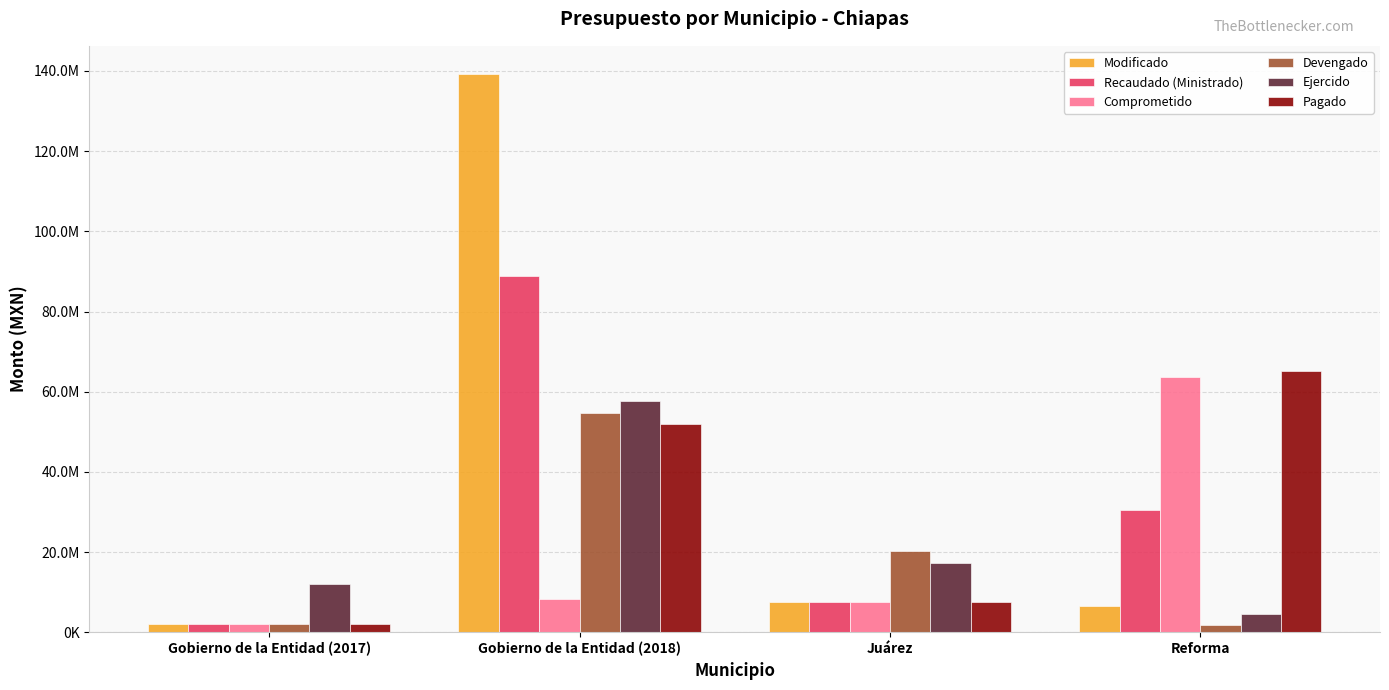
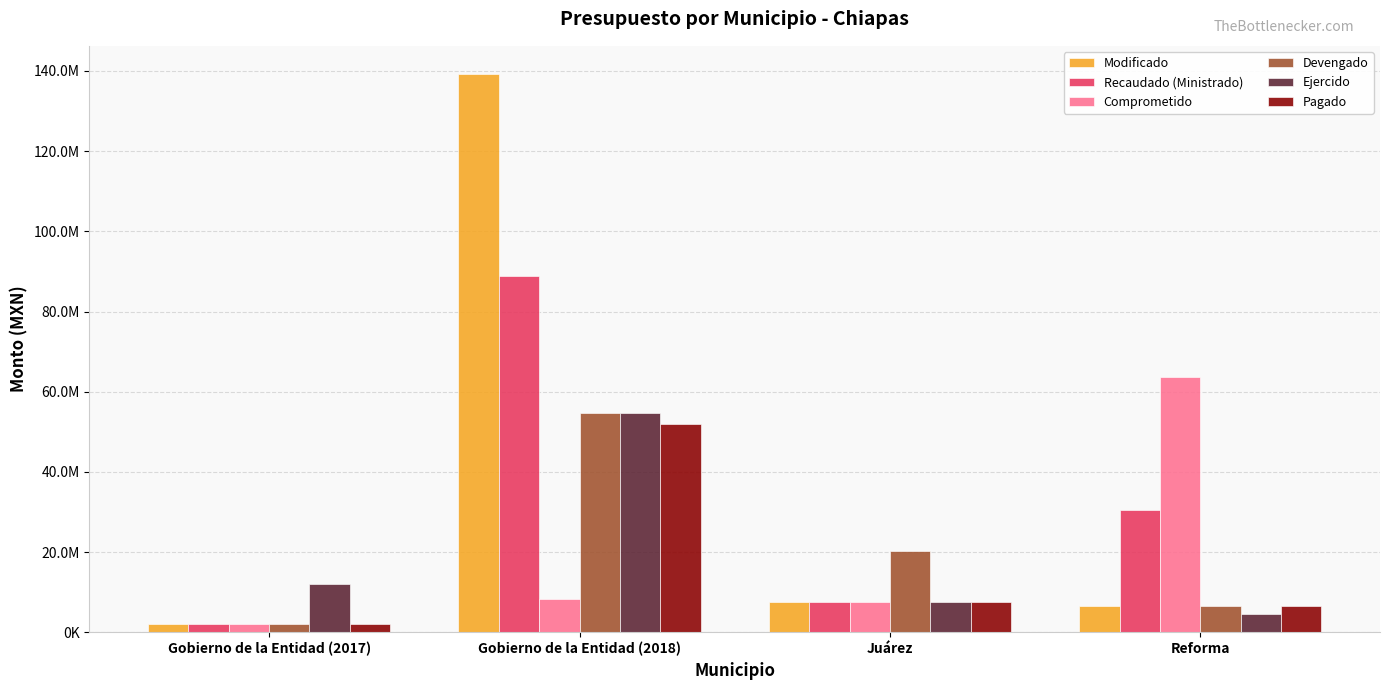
  {
    "Modificado": {
      "Gobierno de la Entidad (2017)": 2000000,
      "Gobierno de la Entidad (2018)": 139000000,
      "Juárez": 8000000,
      "Reforma": 7000000
    },
    "Recaudado (Ministrado)": {
      "Gobierno de la Entidad (2017)": 2000000,
      "Gobierno de la Entidad (2018)": 89000000,
      "Juárez": 8000000,
      "Reforma": 31000000
    },
    "Comprometido": {
      "Gobierno de la Entidad (2017)": 2000000,
      "Gobierno de la Entidad (2018)": 8000000,
      "Juárez": 8000000,
      "Reforma": 64000000
    },
    "Devengado": {
      "Gobierno de la Entidad (2017)": 2000000,
      "Gobierno de la Entidad (2018)": 55000000,
      "Juárez": 20000000,
-     "Reforma": 2000000
+     "Reforma": 7000000
    },
    "Ejercido": {
      "Gobierno de la Entidad (2017)": 12000000,
-     "Gobierno de la Entidad (2018)": 58000000,
-     "Juárez": 17000000,
+     "Gobierno de la Entidad (2018)": 55000000,
+     "Juárez": 8000000,
      "Reforma": 4000000
    },
    "Pagado": {
      "Gobierno de la Entidad (2017)": 2000000,
      "Gobierno de la Entidad (2018)": 52000000,
      "Juárez": 8000000,
-     "Reforma": 65000000
+     "Reforma": 7000000
    }
  }
